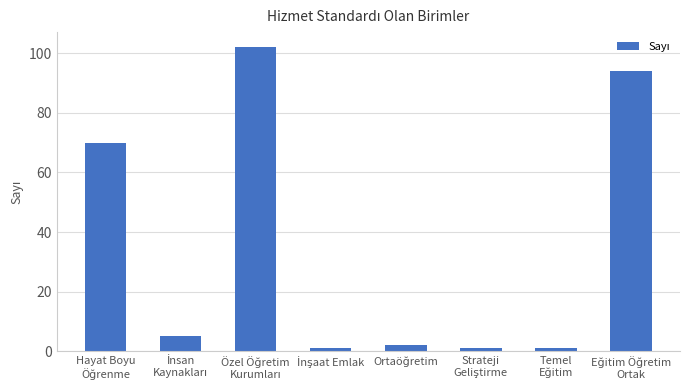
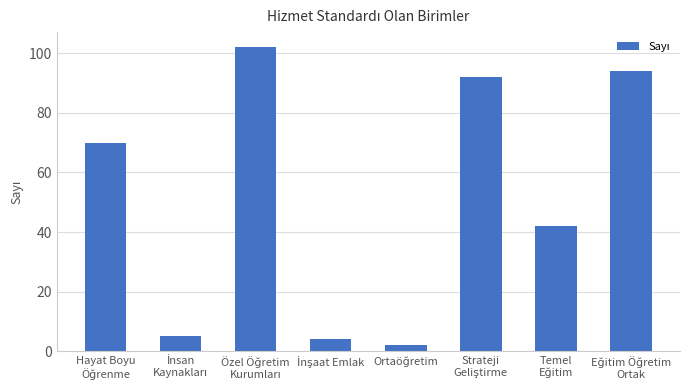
  {
    "Hayat Boyu Öğrenme": 70,
    "İnsan Kaynakları": 5,
    "Özel Öğretim Kurumları": 102,
-   "İnşaat Emlak": 1,
+   "İnşaat Emlak": 4,
    "Ortaöğretim": 2,
-   "Strateji Geliştirme": 1,
-   "Temel Eğitim": 1,
+   "Strateji Geliştirme": 92,
+   "Temel Eğitim": 42,
    "Eğitim Öğretim Ortak": 94
  }
